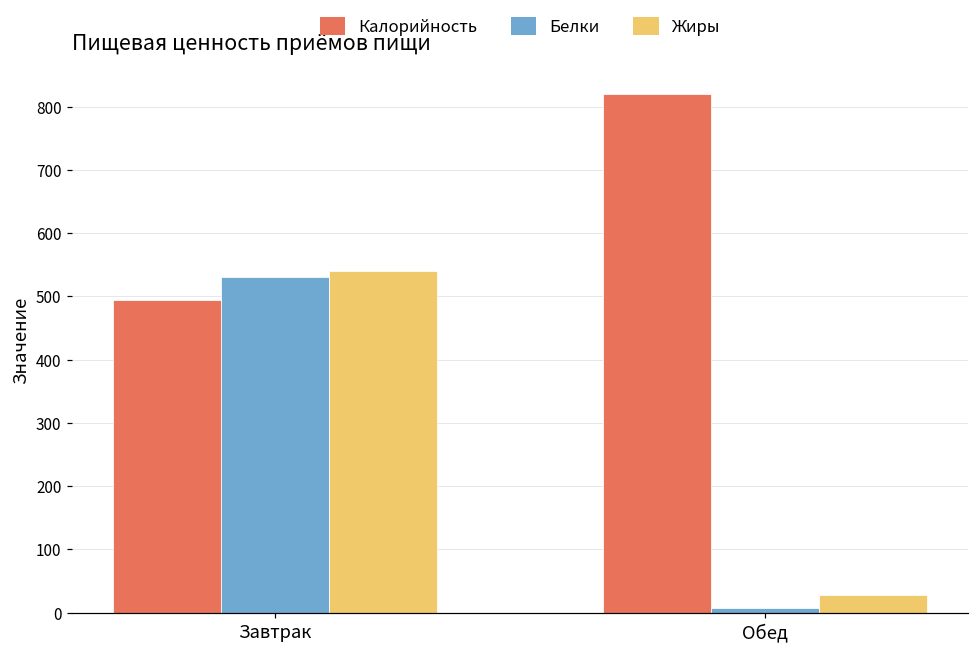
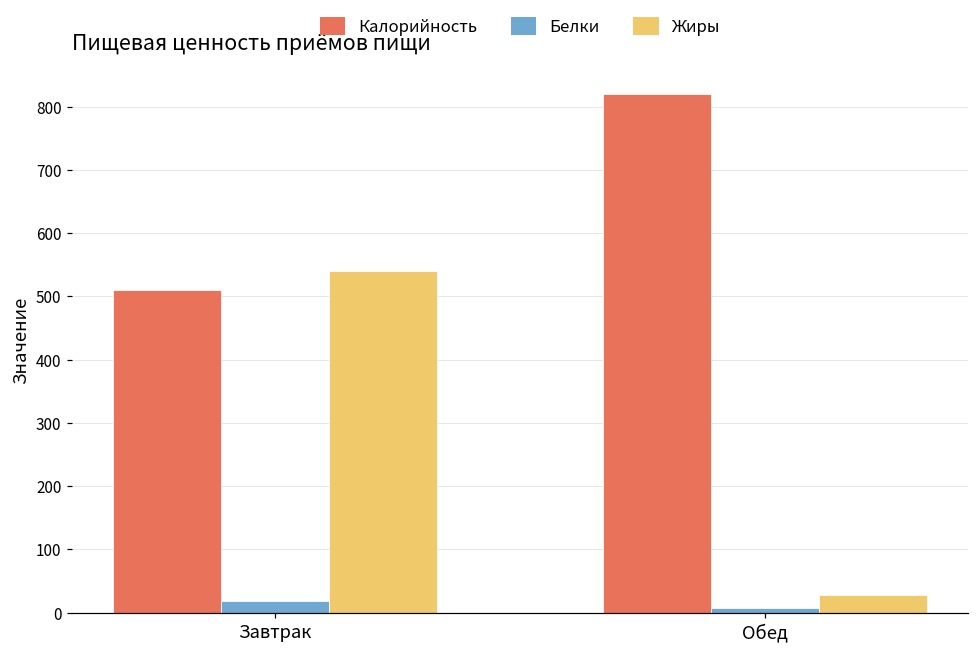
  {
    "Калорийность": {
-     "Завтрак": 490,
+     "Завтрак": 510,
      "Обед": 820
    },
    "Белки": {
-     "Завтрак": 530,
+     "Завтрак": 20,
      "Обед": 10
    },
    "Жиры": {
      "Завтрак": 540,
      "Обед": 30
    }
  }
